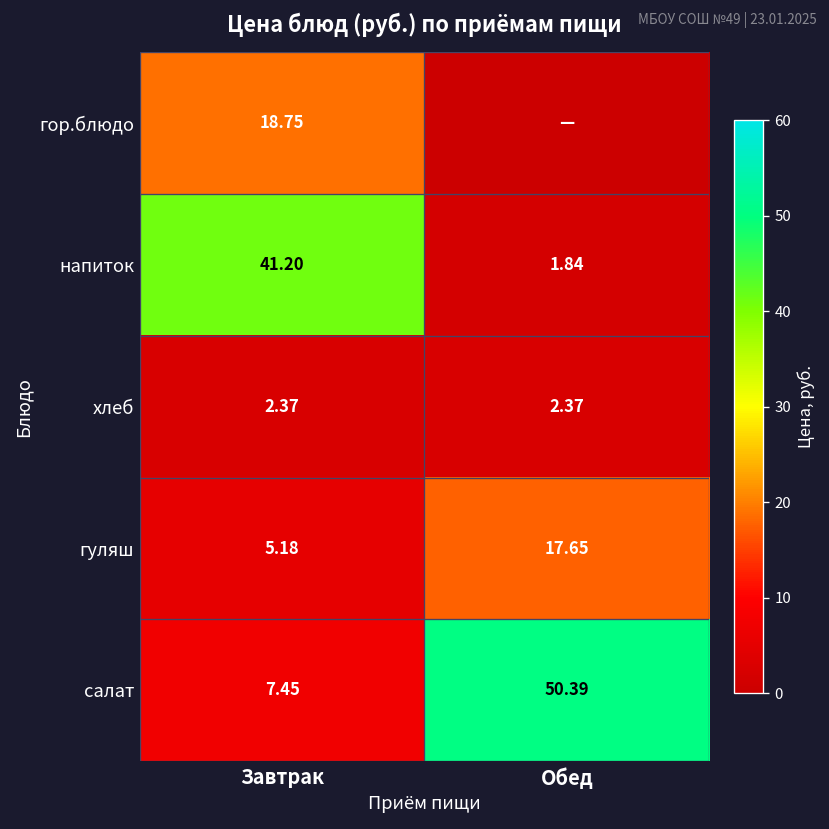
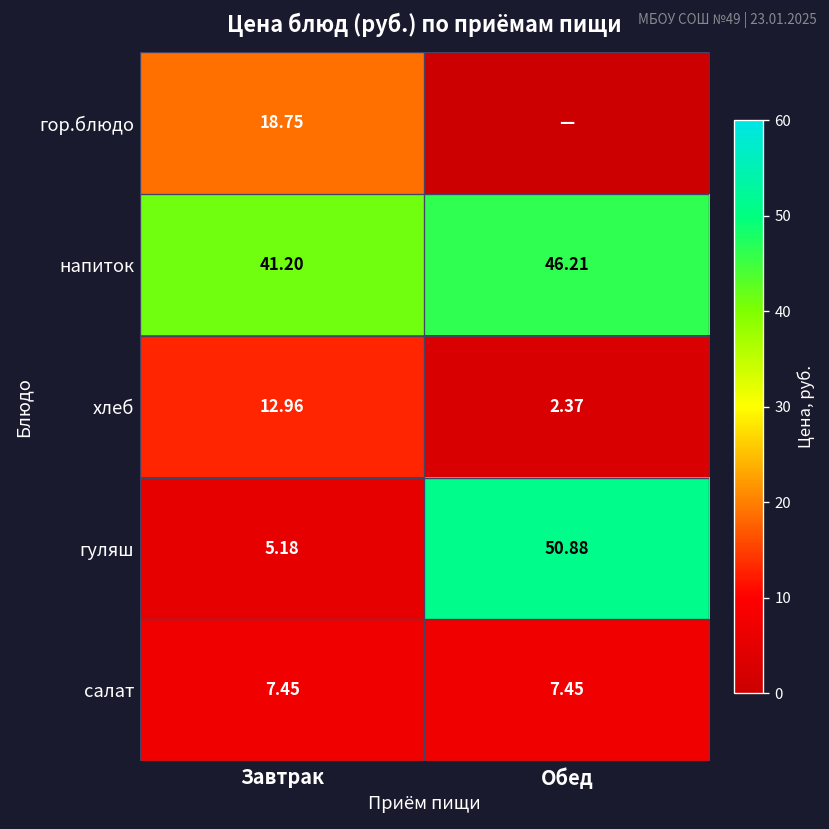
  {
    "гор.блюдо": {
      "Завтрак": 18.75
    },
    "напиток": {
      "Завтрак": 41.20,
-     "Обед": 1.84
+     "Обед": 46.21
    },
    "хлеб": {
-     "Завтрак": 2.37,
+     "Завтрак": 12.96,
      "Обед": 2.37
    },
    "гуляш": {
      "Завтрак": 5.18,
-     "Обед": 17.65
+     "Обед": 50.88
    },
    "салат": {
      "Завтрак": 7.45,
-     "Обед": 50.39
+     "Обед": 7.45
    }
  }
